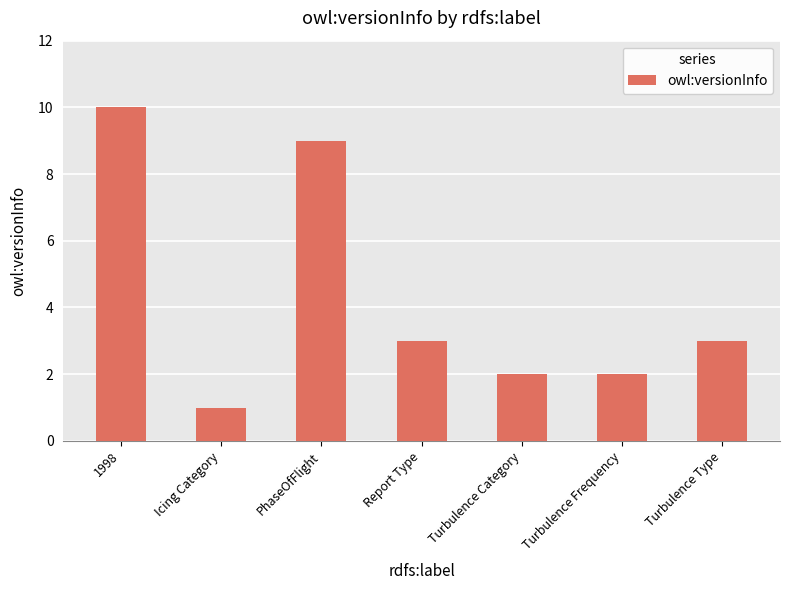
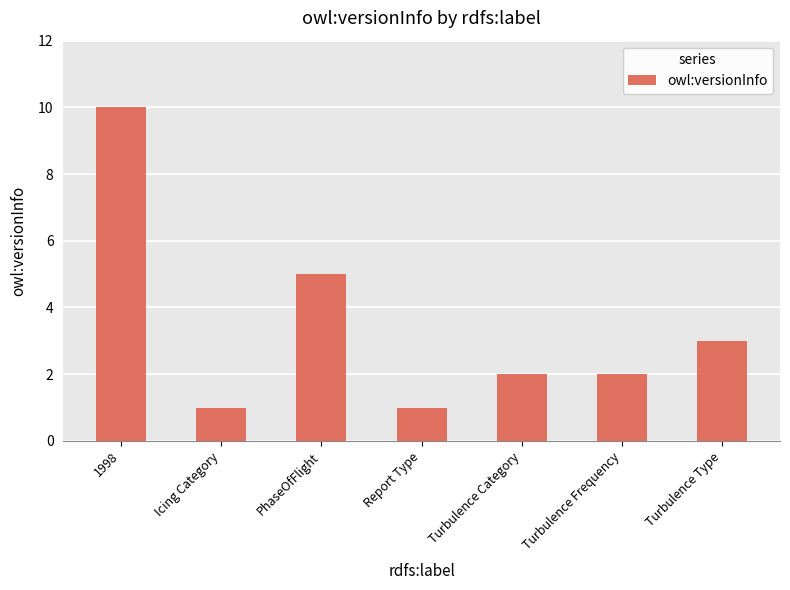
  {
    "1998": 10,
    "Icing Category": 1,
-   "PhaseOfFlight": 9,
-   "Report Type": 3,
+   "PhaseOfFlight": 5,
+   "Report Type": 1,
    "Turbulence Category": 2,
    "Turbulence Frequency": 2,
    "Turbulence Type": 3
  }
